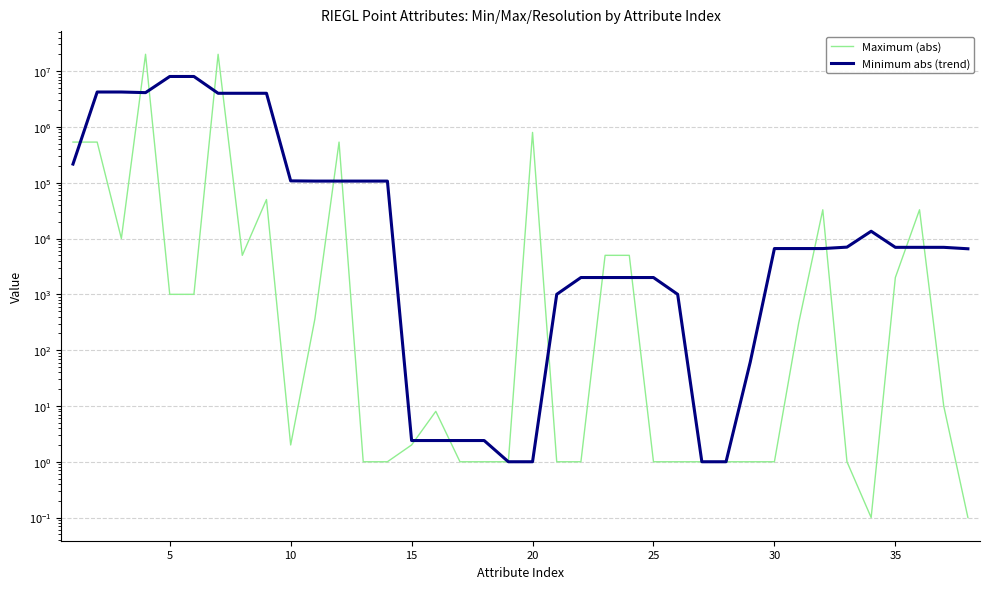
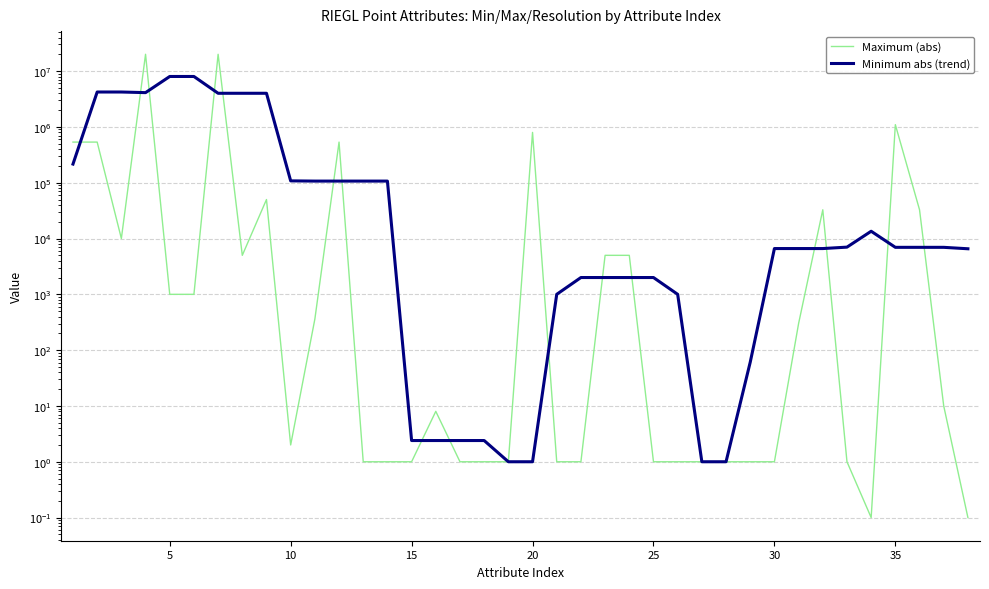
  {
    "Maximum (abs)": {
      "5": 1000,
      "10": 2,
-     "15": 2,
+     "15": 1,
      "20": 800000,
      "25": 1,
      "30": 1,
-     "35": 2000
+     "35": 1100000
    },
    "Minimum abs (trend)": {
      "5": 8000000,
      "10": 110000,
      "15": 2.4,
      "20": 1,
      "25": 2000,
      "30": 7000,
      "35": 7000
    }
  }
